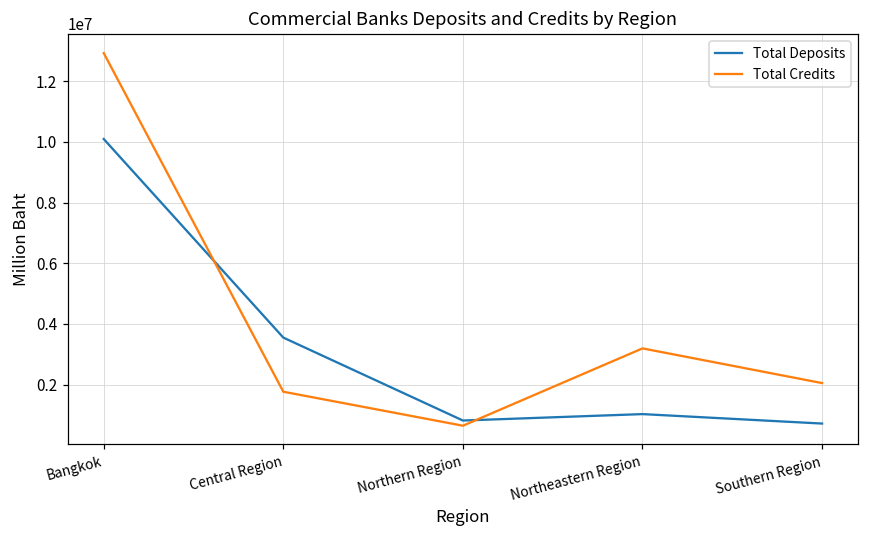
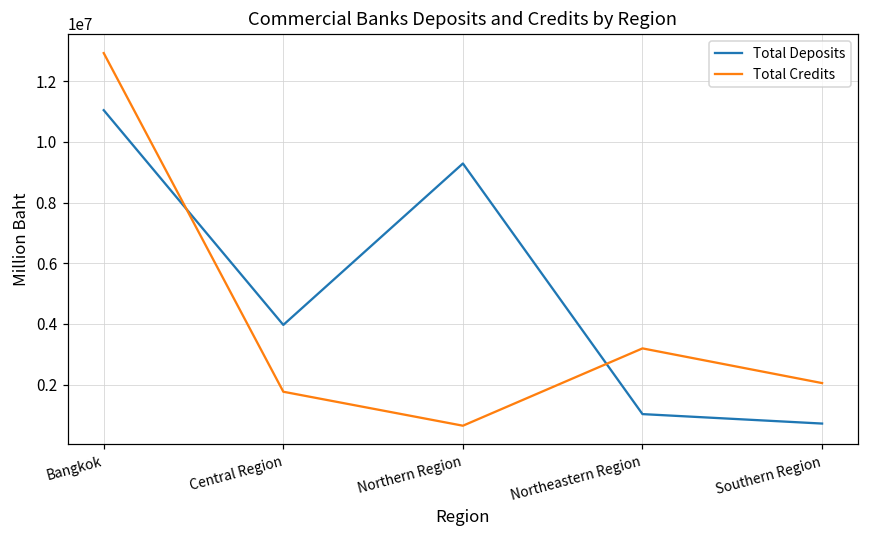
  {
    "Total Deposits": {
-     "Bangkok": 10100000,
-     "Central Region": 3500000,
-     "Northern Region": 800000,
+     "Bangkok": 11000000,
+     "Central Region": 4000000,
+     "Northern Region": 9300000,
      "Northeastern Region": 1000000,
      "Southern Region": 700000
    },
    "Total Credits": {
      "Bangkok": 12900000,
      "Central Region": 1800000,
      "Northern Region": 600000,
      "Northeastern Region": 3200000,
      "Southern Region": 2000000
    }
  }
